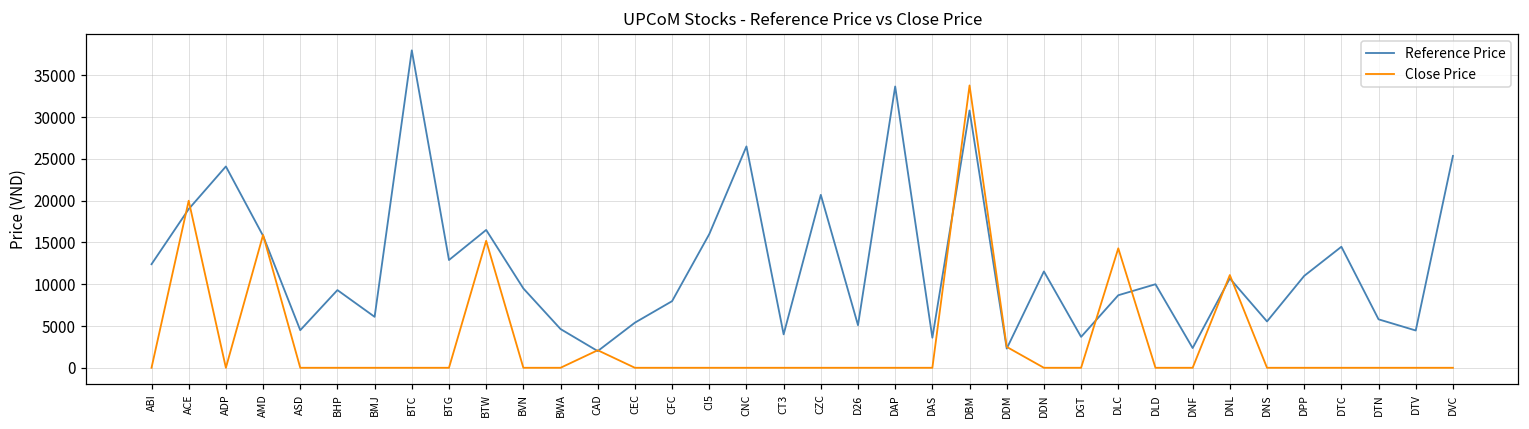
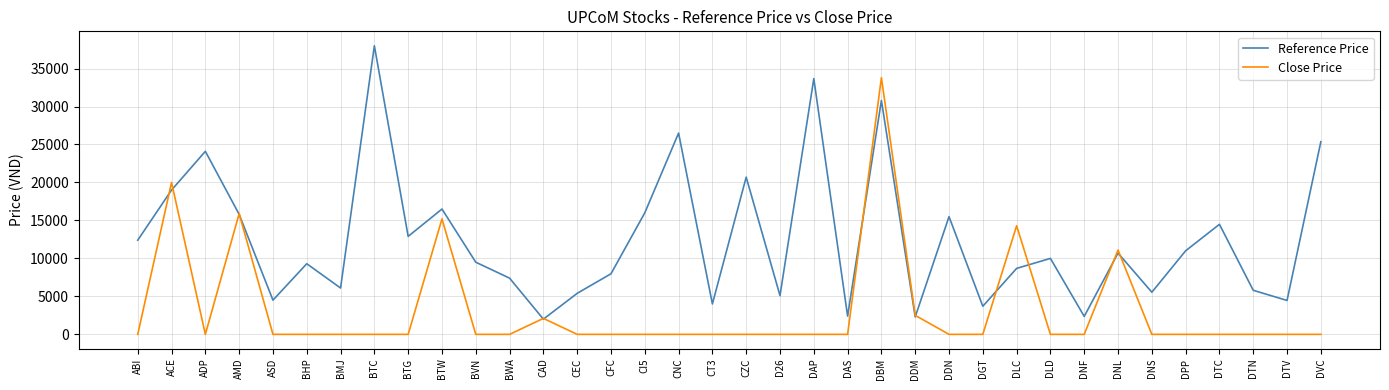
  {
    "Reference Price": {
      "ABI": 12000,
      "ACE": 19000,
      "ADP": 24000,
      "ASD": 5000,
      "BHP": 9000,
      "BMJ": 6000,
      "BTC": 38000,
      "BTG": 13000,
      "BTW": 17000,
      "BVN": 10000,
-     "BWA": 5000,
+     "BWA": 7000,
      "CEC": 5000,
      "CFC": 8000,
      "CI5": 16000,
      "CNC": 27000,
      "CT3": 4000,
      "CZC": 21000,
      "D26": 5000,
      "DAP": 34000,
-     "DAS": 4000,
+     "DAS": 2000,
      "DBM": 31000,
-     "DDN": 12000,
+     "DDN": 16000,
      "DGT": 4000,
      "DLC": 9000,
      "DLD": 10000,
      "DNF": 2000,
      "DNL": 11000,
      "DNS": 6000,
      "DPP": 11000,
      "DTC": 14000,
      "DTN": 6000,
      "DTV": 4000,
      "DVC": 25000
    },
    "Close Price": {
      "ABI": 0,
      "ACE": 20000,
      "ADP": 0,
      "ASD": 0,
      "BHP": 0,
      "BMJ": 0,
      "BTC": 0,
      "BTG": 0,
      "BTW": 15000,
      "BVN": 0,
      "BWA": 0,
      "CEC": 0,
      "CFC": 0,
      "CI5": 0,
      "CNC": 0,
      "CT3": 0,
      "CZC": 0,
      "D26": 0,
      "DAP": 0,
      "DAS": 0,
      "DBM": 34000,
      "DDN": 0,
      "DGT": 0,
      "DLC": 14000,
      "DLD": 0,
      "DNF": 0,
      "DNL": 11000,
      "DNS": 0,
      "DPP": 0,
      "DTC": 0,
      "DTN": 0,
      "DTV": 0,
      "DVC": 0
    }
  }
